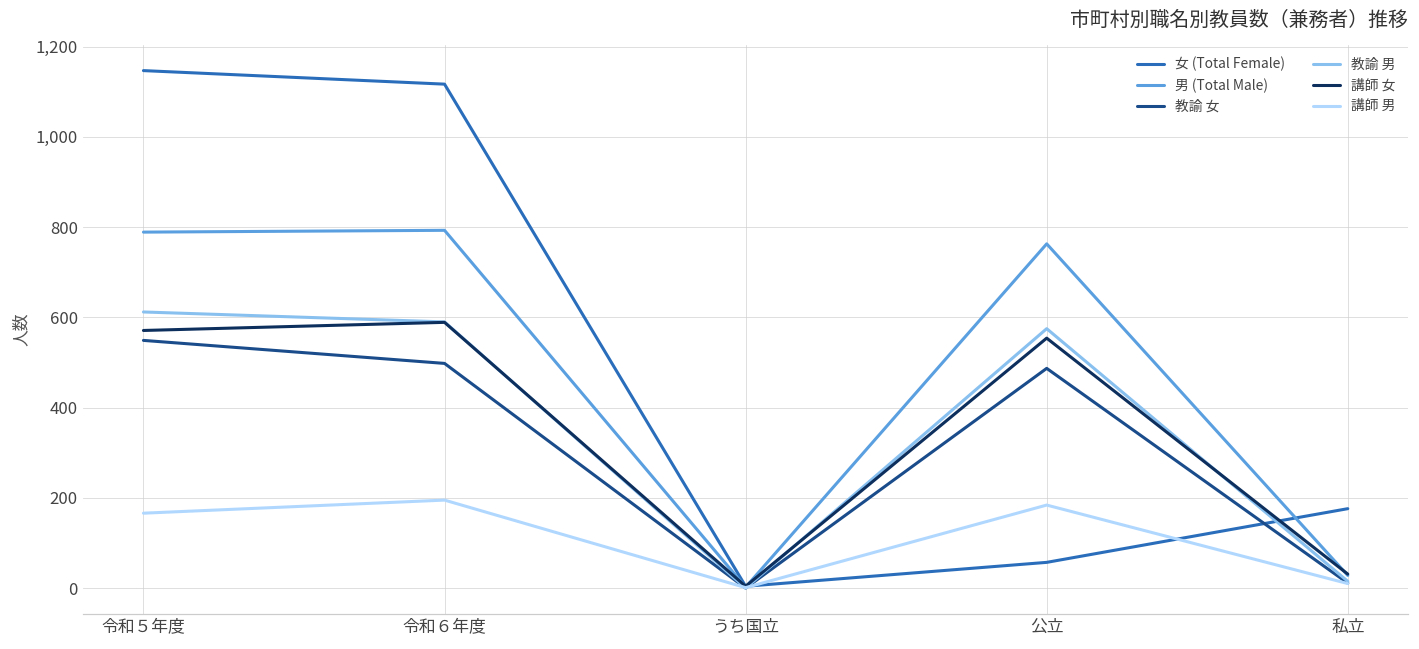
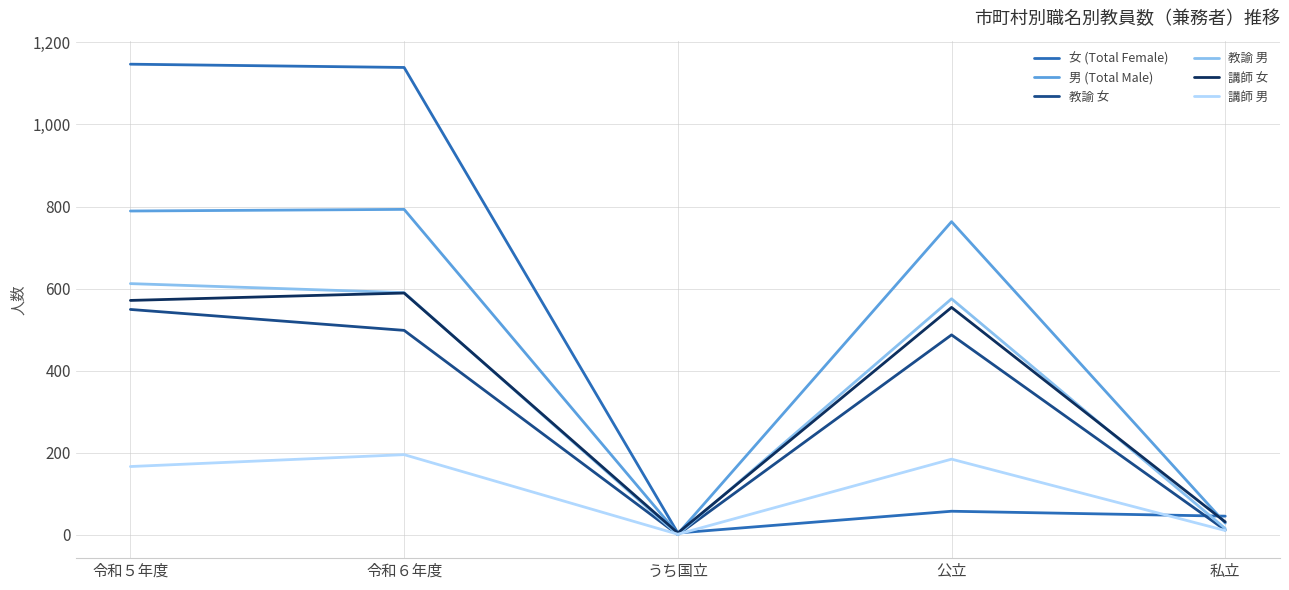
  {
    "女 (Total Female)": {
      "令和５年度": "1,150",
-     "令和６年度": "1,120",
+     "令和６年度": "1,140",
      "公立": "60",
-     "私立": "180"
+     "私立": "50"
    }
  }
